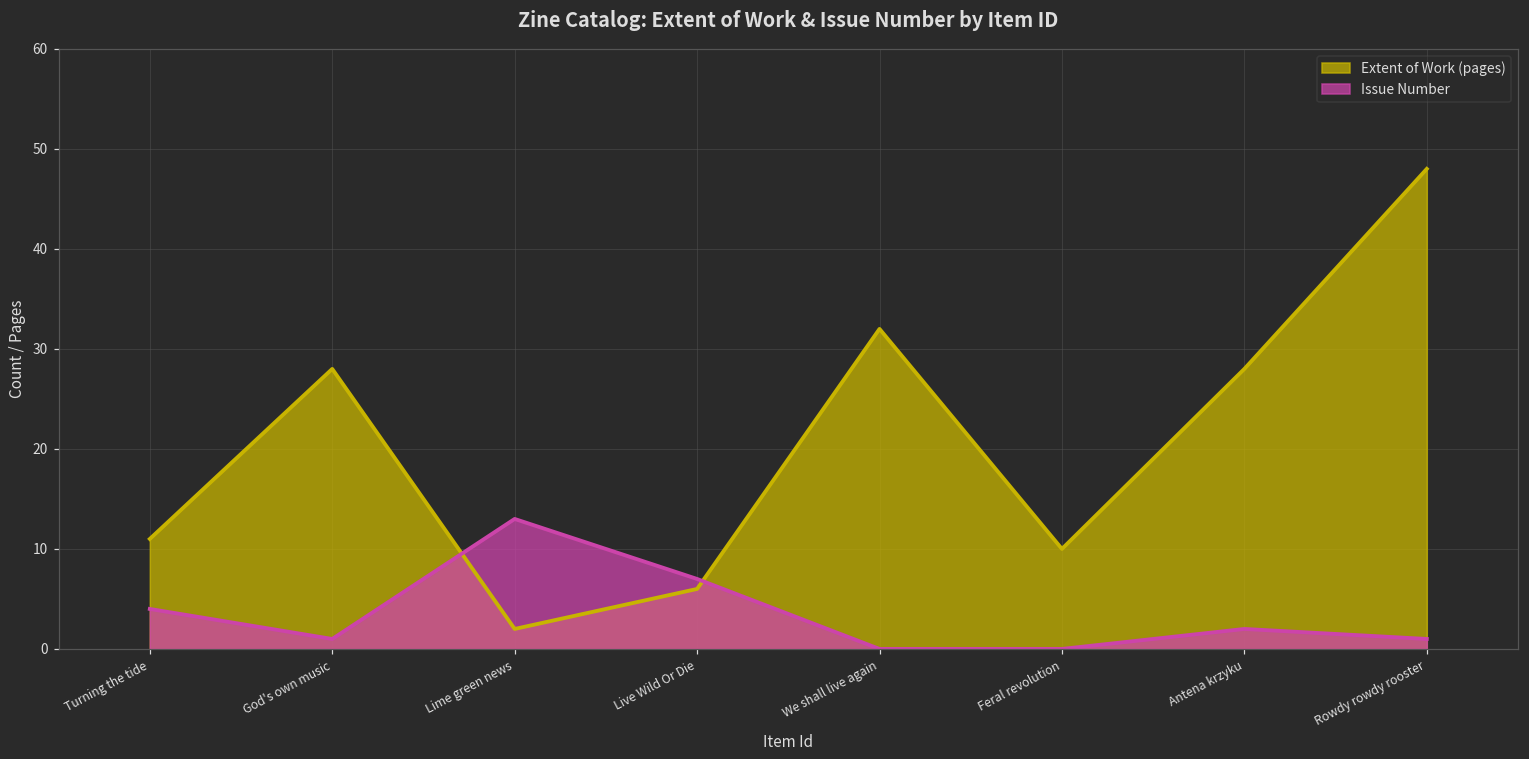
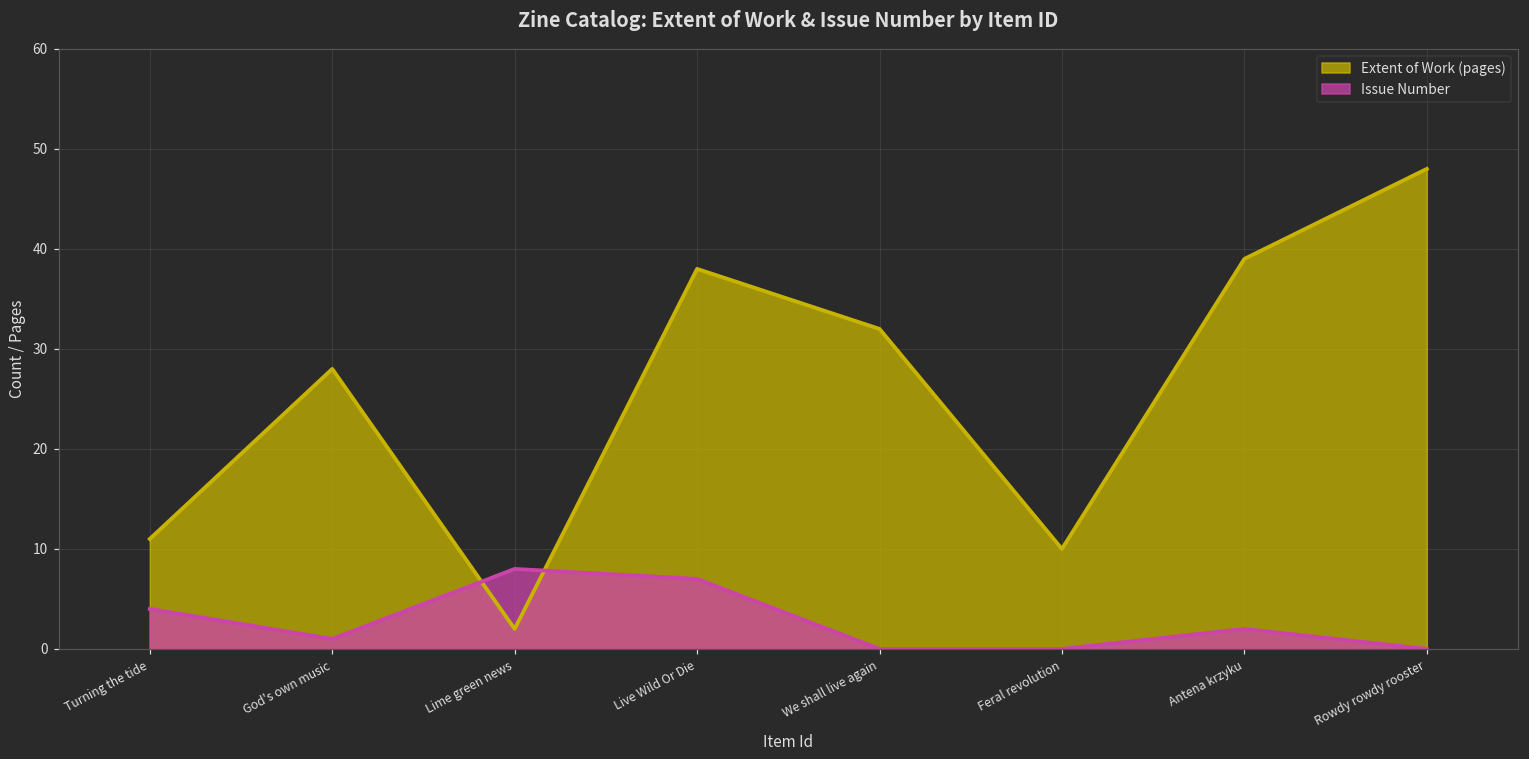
  {
    "Extent of Work (pages)": {
      "Turning the tide": 11,
      "God's own music": 28,
      "Lime green news": 2,
-     "Live Wild Or Die": 6,
+     "Live Wild Or Die": 38,
      "We shall live again": 32,
      "Feral revolution": 10,
-     "Antena krzyku": 28,
+     "Antena krzyku": 39,
      "Rowdy rowdy rooster": 48
    },
    "Issue Number": {
      "Turning the tide": 4,
      "God's own music": 1,
-     "Lime green news": 13,
+     "Lime green news": 8,
      "Live Wild Or Die": 7,
      "We shall live again": 0,
      "Feral revolution": 0,
      "Antena krzyku": 2,
-     "Rowdy rowdy rooster": 1
+     "Rowdy rowdy rooster": 0
    }
  }
